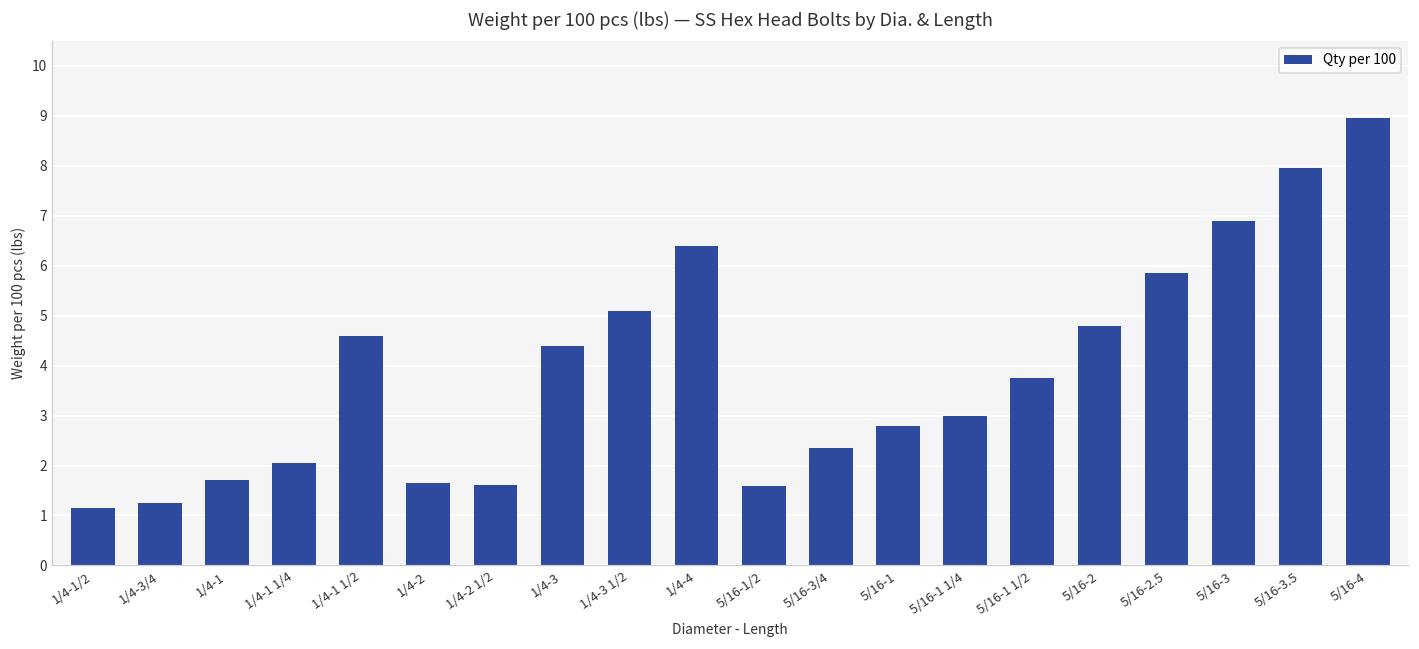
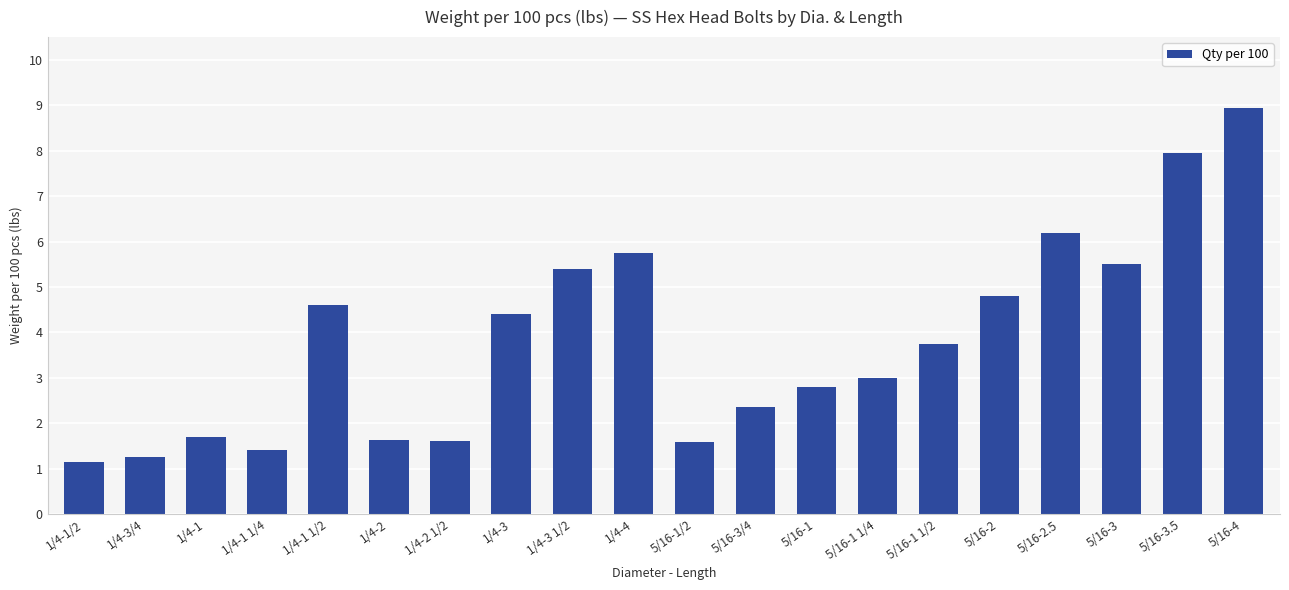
  {
    "1/4-1/2": 1.2,
    "1/4-3/4": 1.3,
    "1/4-1": 1.7,
-   "1/4-1 1/4": 2.1,
+   "1/4-1 1/4": 1.4,
    "1/4-1 1/2": 4.6,
    "1/4-2": 1.6,
    "1/4-2 1/2": 1.6,
    "1/4-3": 4.4,
-   "1/4-3 1/2": 5.1,
-   "1/4-4": 6.4,
+   "1/4-3 1/2": 5.4,
+   "1/4-4": 5.8,
    "5/16-1/2": 1.6,
    "5/16-3/4": 2.4,
    "5/16-1": 2.8,
    "5/16-1 1/4": 3.0,
    "5/16-1 1/2": 3.8,
    "5/16-2": 4.8,
-   "5/16-2.5": 5.9,
-   "5/16-3": 6.9,
+   "5/16-2.5": 6.2,
+   "5/16-3": 5.5,
    "5/16-3.5": 8.0,
    "5/16-4": 9.0
  }
